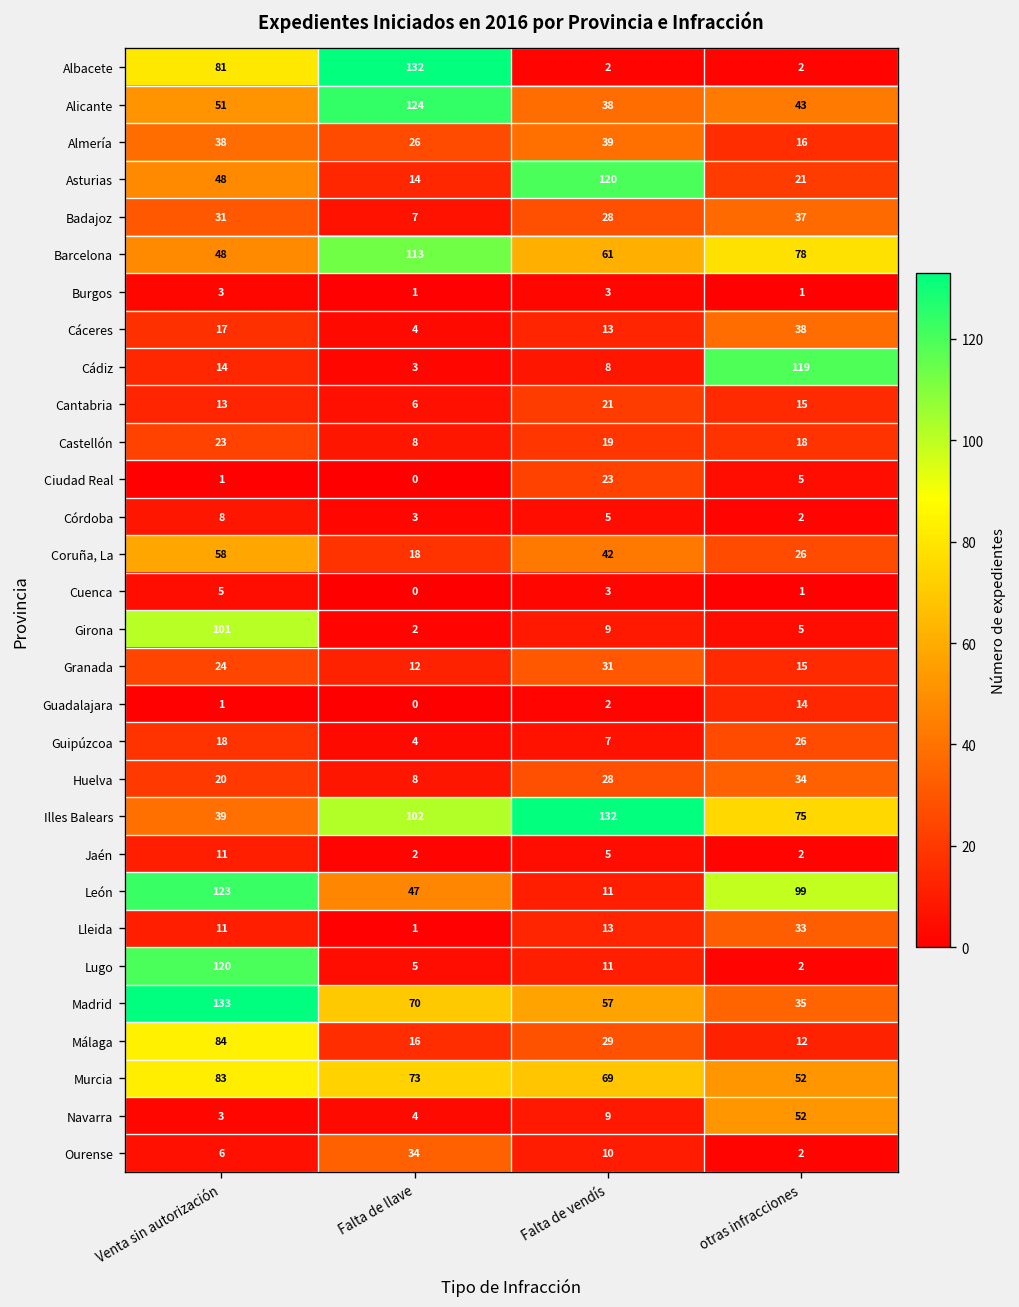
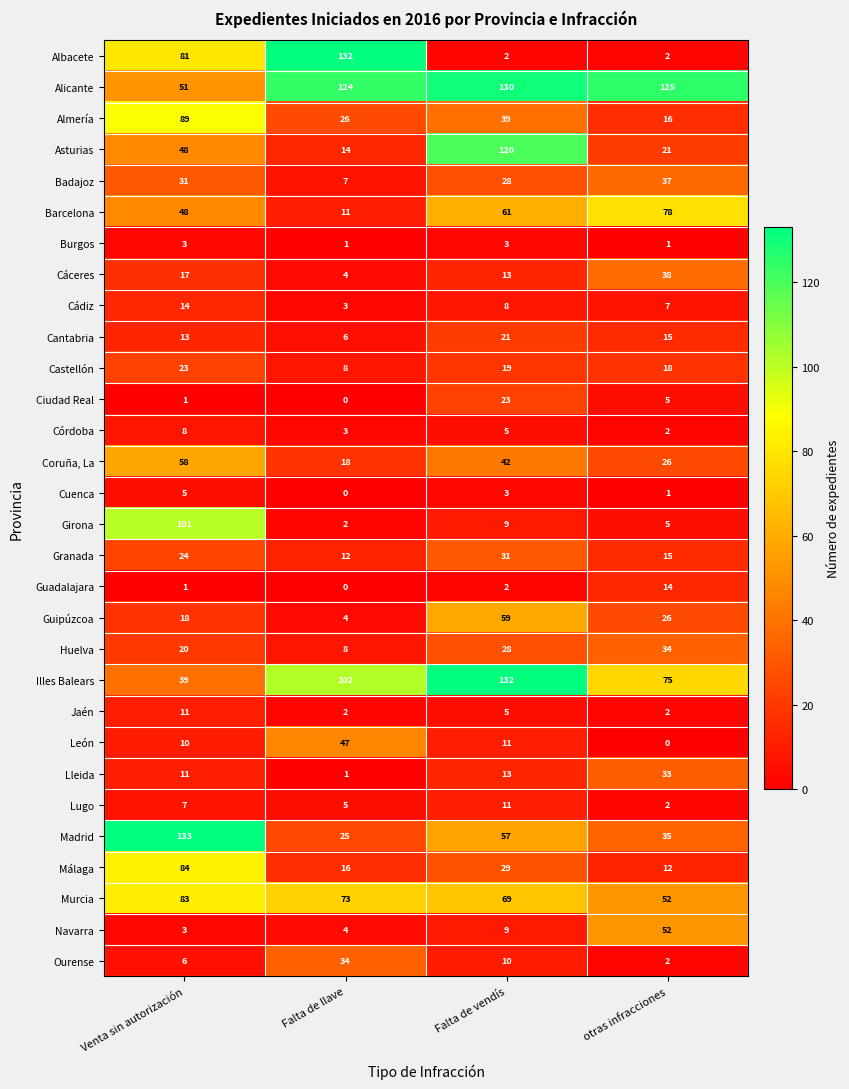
  {
    "Albacete": {
      "Venta sin autorización": 81,
      "Falta de llave": 132,
      "Falta de vendís": 2,
      "otras infracciones": 2
    },
    "Alicante": {
      "Venta sin autorización": 51,
      "Falta de llave": 124,
-     "Falta de vendís": 38,
-     "otras infracciones": 43
+     "Falta de vendís": 130,
+     "otras infracciones": 125
    },
    "Almería": {
-     "Venta sin autorización": 38,
+     "Venta sin autorización": 89,
      "Falta de llave": 26,
      "Falta de vendís": 39,
      "otras infracciones": 16
    },
    "Asturias": {
      "Venta sin autorización": 48,
      "Falta de llave": 14,
      "Falta de vendís": 120,
      "otras infracciones": 21
    },
    "Badajoz": {
      "Venta sin autorización": 31,
      "Falta de llave": 7,
      "Falta de vendís": 28,
      "otras infracciones": 37
    },
    "Barcelona": {
      "Venta sin autorización": 48,
-     "Falta de llave": 113,
+     "Falta de llave": 11,
      "Falta de vendís": 61,
      "otras infracciones": 78
    },
    "Burgos": {
      "Venta sin autorización": 3,
      "Falta de llave": 1,
      "Falta de vendís": 3,
      "otras infracciones": 1
    },
    "Cáceres": {
      "Venta sin autorización": 17,
      "Falta de llave": 4,
      "Falta de vendís": 13,
      "otras infracciones": 38
    },
    "Cádiz": {
      "Venta sin autorización": 14,
      "Falta de llave": 3,
      "Falta de vendís": 8,
-     "otras infracciones": 119
+     "otras infracciones": 7
    },
    "Cantabria": {
      "Venta sin autorización": 13,
      "Falta de llave": 6,
      "Falta de vendís": 21,
      "otras infracciones": 15
    },
    "Castellón": {
      "Venta sin autorización": 23,
      "Falta de llave": 8,
      "Falta de vendís": 19,
      "otras infracciones": 18
    },
    "Ciudad Real": {
      "Venta sin autorización": 1,
      "Falta de llave": 0,
      "Falta de vendís": 23,
      "otras infracciones": 5
    },
    "Córdoba": {
      "Venta sin autorización": 8,
      "Falta de llave": 3,
      "Falta de vendís": 5,
      "otras infracciones": 2
    },
    "Coruña, La": {
      "Venta sin autorización": 58,
      "Falta de llave": 18,
      "Falta de vendís": 42,
      "otras infracciones": 26
    },
    "Cuenca": {
      "Venta sin autorización": 5,
      "Falta de llave": 0,
      "Falta de vendís": 3,
      "otras infracciones": 1
    },
    "Girona": {
      "Venta sin autorización": 101,
      "Falta de llave": 2,
      "Falta de vendís": 9,
      "otras infracciones": 5
    },
    "Granada": {
      "Venta sin autorización": 24,
      "Falta de llave": 12,
      "Falta de vendís": 31,
      "otras infracciones": 15
    },
    "Guadalajara": {
      "Venta sin autorización": 1,
      "Falta de llave": 0,
      "Falta de vendís": 2,
      "otras infracciones": 14
    },
    "Guipúzcoa": {
      "Venta sin autorización": 18,
      "Falta de llave": 4,
-     "Falta de vendís": 7,
+     "Falta de vendís": 59,
      "otras infracciones": 26
    },
    "Huelva": {
      "Venta sin autorización": 20,
      "Falta de llave": 8,
      "Falta de vendís": 28,
      "otras infracciones": 34
    },
    "Illes Balears": {
      "Venta sin autorización": 39,
      "Falta de llave": 102,
      "Falta de vendís": 132,
      "otras infracciones": 75
    },
    "Jaén": {
      "Venta sin autorización": 11,
      "Falta de llave": 2,
      "Falta de vendís": 5,
      "otras infracciones": 2
    },
    "León": {
-     "Venta sin autorización": 123,
+     "Venta sin autorización": 10,
      "Falta de llave": 47,
      "Falta de vendís": 11,
-     "otras infracciones": 99
+     "otras infracciones": 0
    },
    "Lleida": {
      "Venta sin autorización": 11,
      "Falta de llave": 1,
      "Falta de vendís": 13,
      "otras infracciones": 33
    },
    "Lugo": {
-     "Venta sin autorización": 120,
+     "Venta sin autorización": 7,
      "Falta de llave": 5,
      "Falta de vendís": 11,
      "otras infracciones": 2
    },
    "Madrid": {
      "Venta sin autorización": 133,
-     "Falta de llave": 70,
+     "Falta de llave": 25,
      "Falta de vendís": 57,
      "otras infracciones": 35
    },
    "Málaga": {
      "Venta sin autorización": 84,
      "Falta de llave": 16,
      "Falta de vendís": 29,
      "otras infracciones": 12
    },
    "Murcia": {
      "Venta sin autorización": 83,
      "Falta de llave": 73,
      "Falta de vendís": 69,
      "otras infracciones": 52
    },
    "Navarra": {
      "Venta sin autorización": 3,
      "Falta de llave": 4,
      "Falta de vendís": 9,
      "otras infracciones": 52
    },
    "Ourense": {
      "Venta sin autorización": 6,
      "Falta de llave": 34,
      "Falta de vendís": 10,
      "otras infracciones": 2
    }
  }
